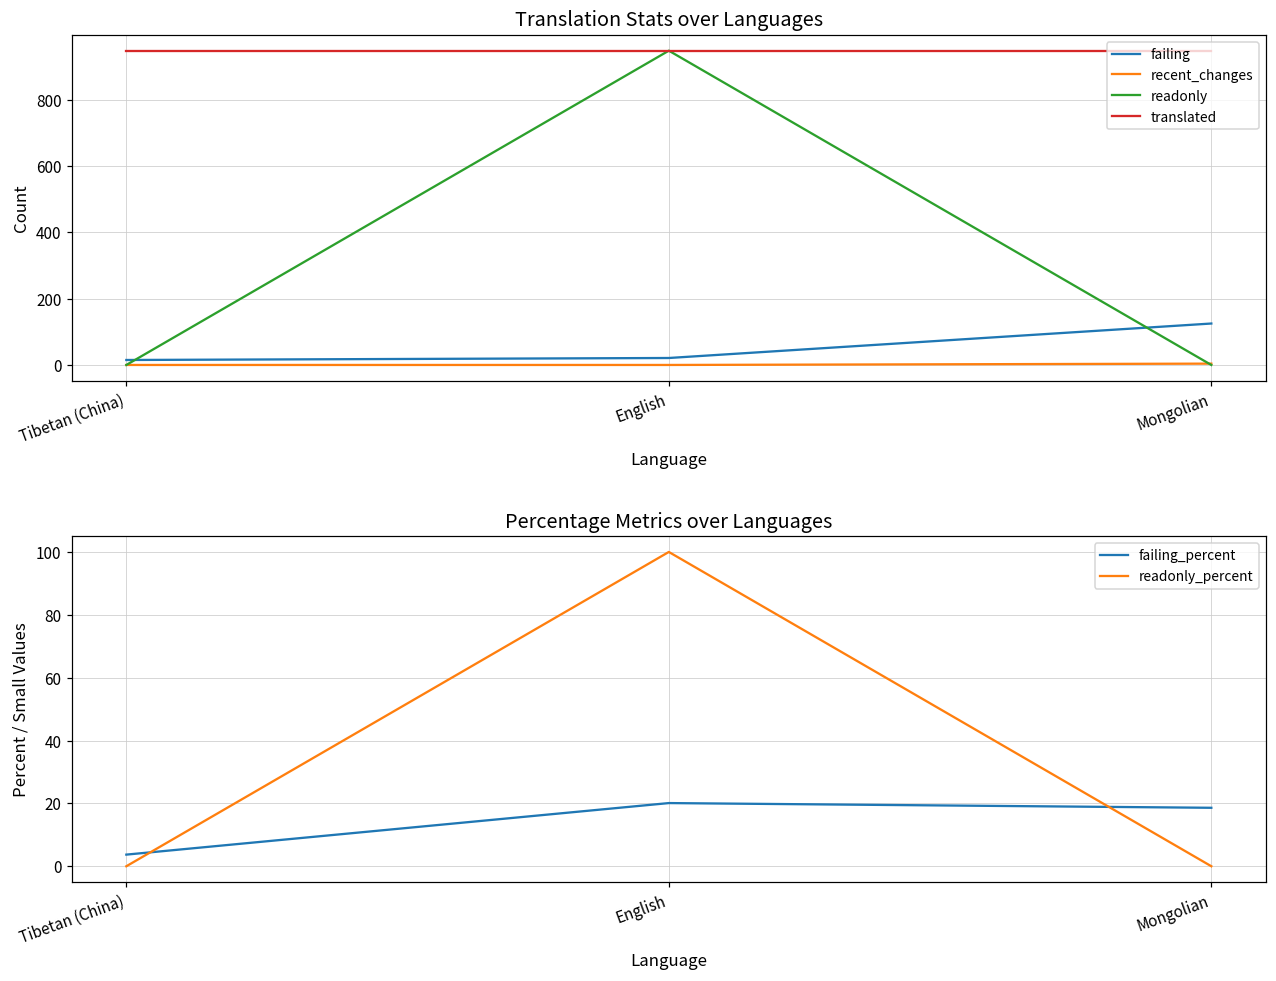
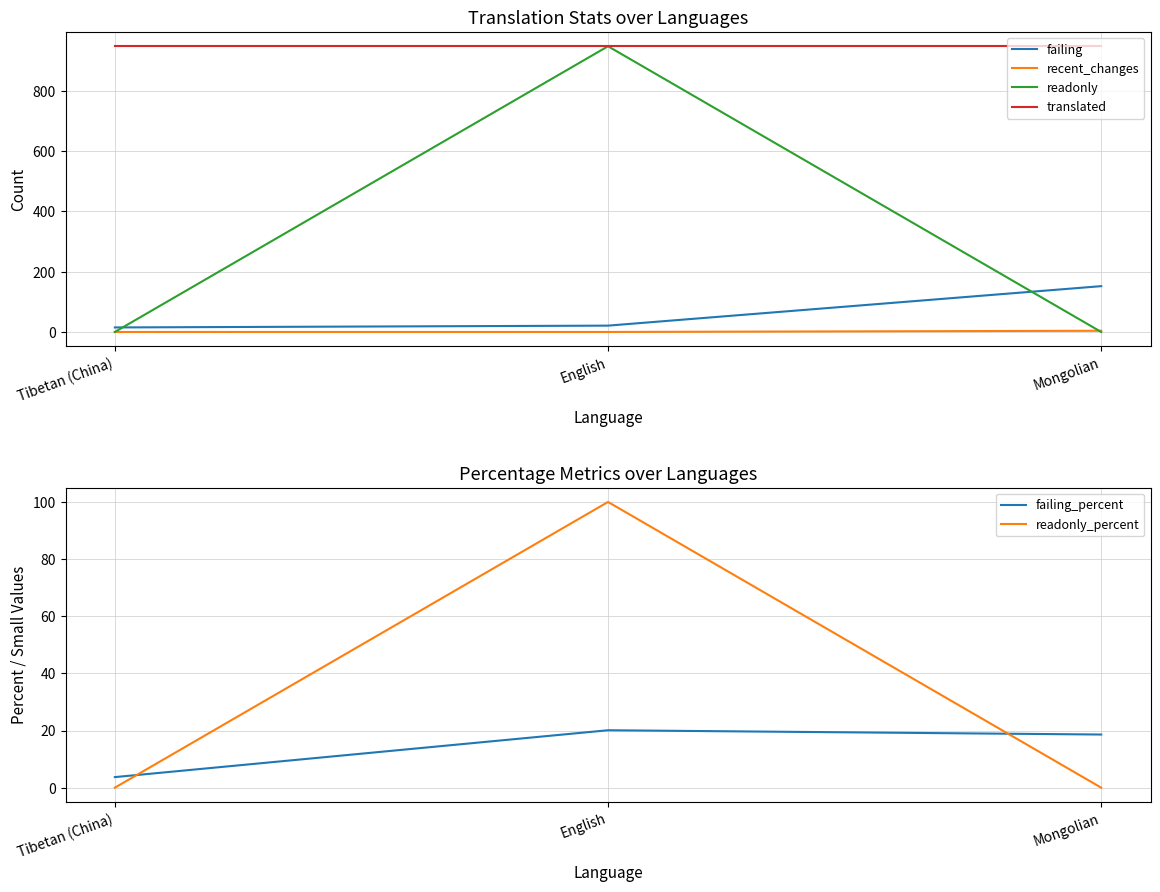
  {
    "Translation Stats over Languages": {
      "failing": {
        "Tibetan (China)": 20,
        "English": 20,
-       "Mongolian": 130
+       "Mongolian": 150
      },
      "recent_changes": {
        "English": 0
      },
      "translated": {
        "Tibetan (China)": 950
      }
    },
    "Percentage Metrics over Languages": {
      "failing_percent": {
        "Tibetan (China)": 4,
        "English": 20,
        "Mongolian": 19
      },
      "readonly_percent": {
        "Tibetan (China)": 0,
        "English": 100,
        "Mongolian": 0
      }
    }
  }
